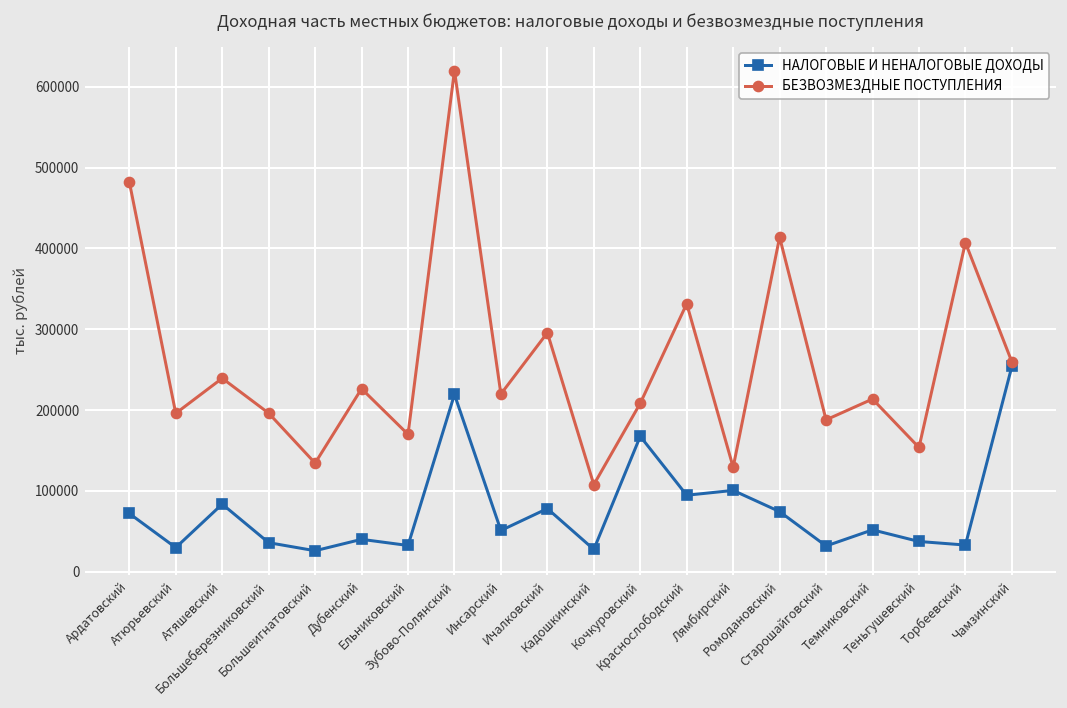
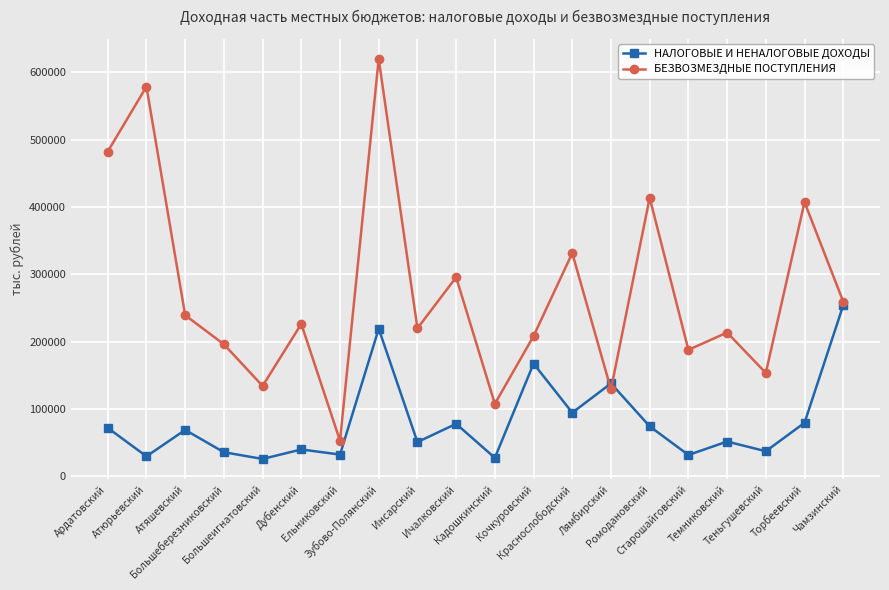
  {
    "НАЛОГОВЫЕ И НЕНАЛОГОВЫЕ ДОХОДЫ": {
      "Ардатовский": 70000,
      "Атюрьевский": 30000,
-     "Атяшевский": 80000,
+     "Атяшевский": 70000,
      "Большеберезниковский": 40000,
      "Большеигнатовский": 30000,
      "Дубенский": 40000,
      "Ельниковский": 30000,
      "Зубово-Полянский": 220000,
      "Инсарский": 50000,
      "Ичалковский": 80000,
      "Кадошкинский": 30000,
      "Кочкуровский": 170000,
      "Краснослободский": 90000,
-     "Лямбирский": 100000,
+     "Лямбирский": 140000,
      "Ромодановский": 70000,
      "Старошайговский": 30000,
      "Темниковский": 50000,
      "Теньгушевский": 40000,
-     "Торбеевский": 30000,
+     "Торбеевский": 80000,
      "Чамзинский": 250000
    },
    "БЕЗВОЗМЕЗДНЫЕ ПОСТУПЛЕНИЯ": {
      "Ардатовский": 480000,
-     "Атюрьевский": 200000,
+     "Атюрьевский": 580000,
      "Атяшевский": 240000,
      "Большеберезниковский": 200000,
      "Большеигнатовский": 130000,
      "Дубенский": 230000,
-     "Ельниковский": 170000,
+     "Ельниковский": 50000,
      "Зубово-Полянский": 620000,
      "Инсарский": 220000,
      "Ичалковский": 300000,
      "Кадошкинский": 110000,
      "Кочкуровский": 210000,
      "Краснослободский": 330000,
      "Лямбирский": 130000,
      "Ромодановский": 410000,
      "Старошайговский": 190000,
      "Темниковский": 210000,
      "Теньгушевский": 150000,
      "Торбеевский": 410000,
      "Чамзинский": 260000
    }
  }
